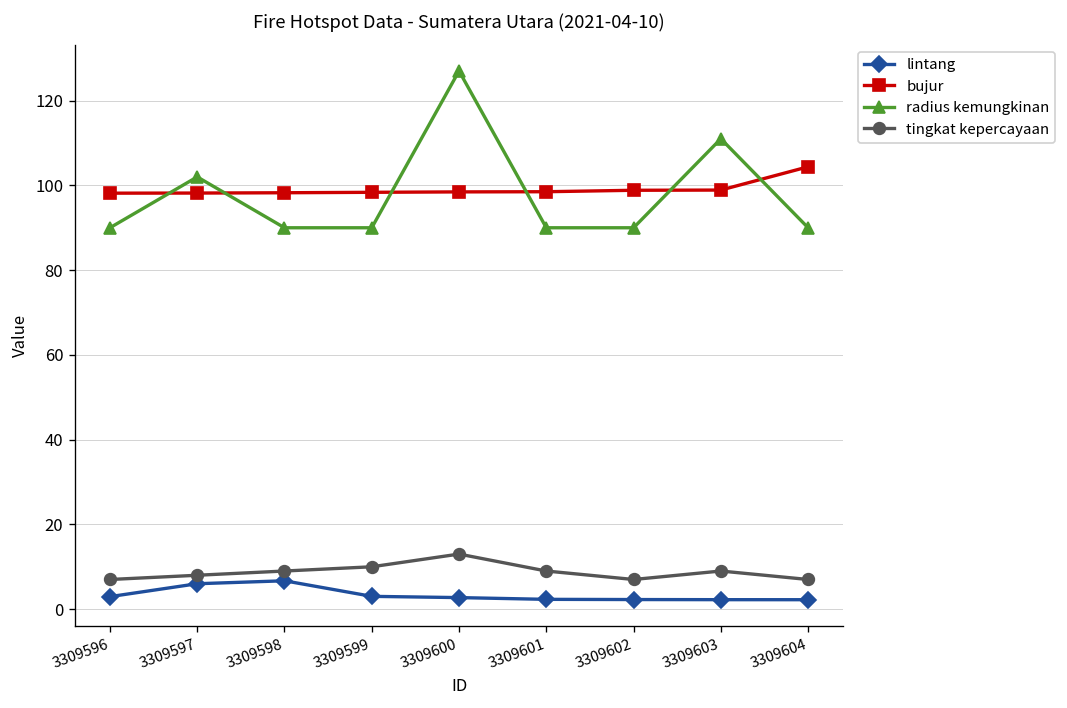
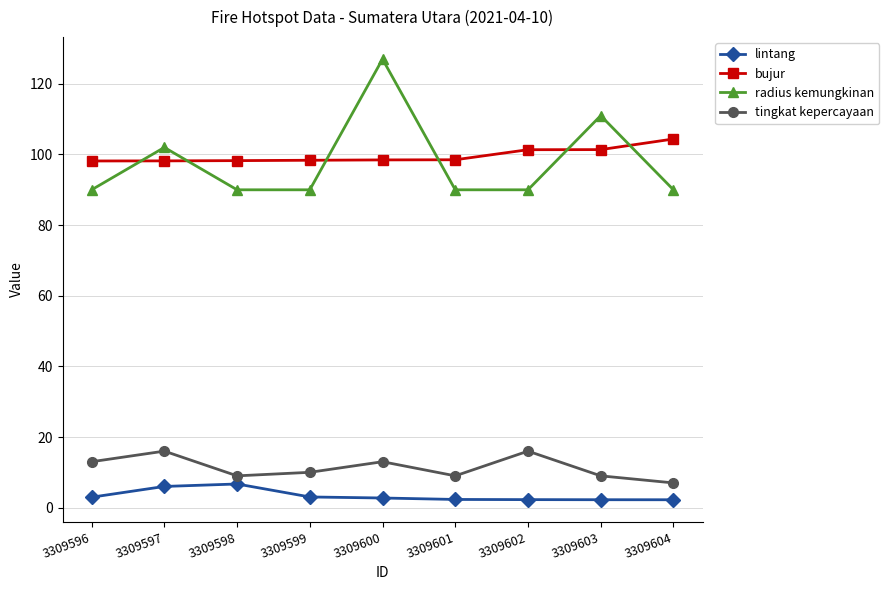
  {
    "lintang": {
      "3309596": 3,
      "3309597": 6,
      "3309598": 7,
      "3309599": 3,
      "3309600": 3,
      "3309601": 2,
      "3309602": 2,
      "3309603": 2,
      "3309604": 2
    },
    "bujur": {
      "3309596": 98,
      "3309597": 98,
      "3309598": 98,
      "3309599": 98,
      "3309600": 98,
      "3309601": 99,
-     "3309602": 99,
-     "3309603": 99,
+     "3309602": 101,
+     "3309603": 101,
      "3309604": 104
    },
    "radius kemungkinan": {
      "3309596": 90,
      "3309597": 102,
      "3309598": 90,
      "3309599": 90,
      "3309600": 127,
      "3309601": 90,
      "3309602": 90,
      "3309603": 111,
      "3309604": 90
    },
    "tingkat kepercayaan": {
-     "3309596": 7,
-     "3309597": 8,
+     "3309596": 13,
+     "3309597": 16,
      "3309598": 9,
      "3309599": 10,
      "3309600": 13,
      "3309601": 9,
-     "3309602": 7,
+     "3309602": 16,
      "3309603": 9,
      "3309604": 7
    }
  }
